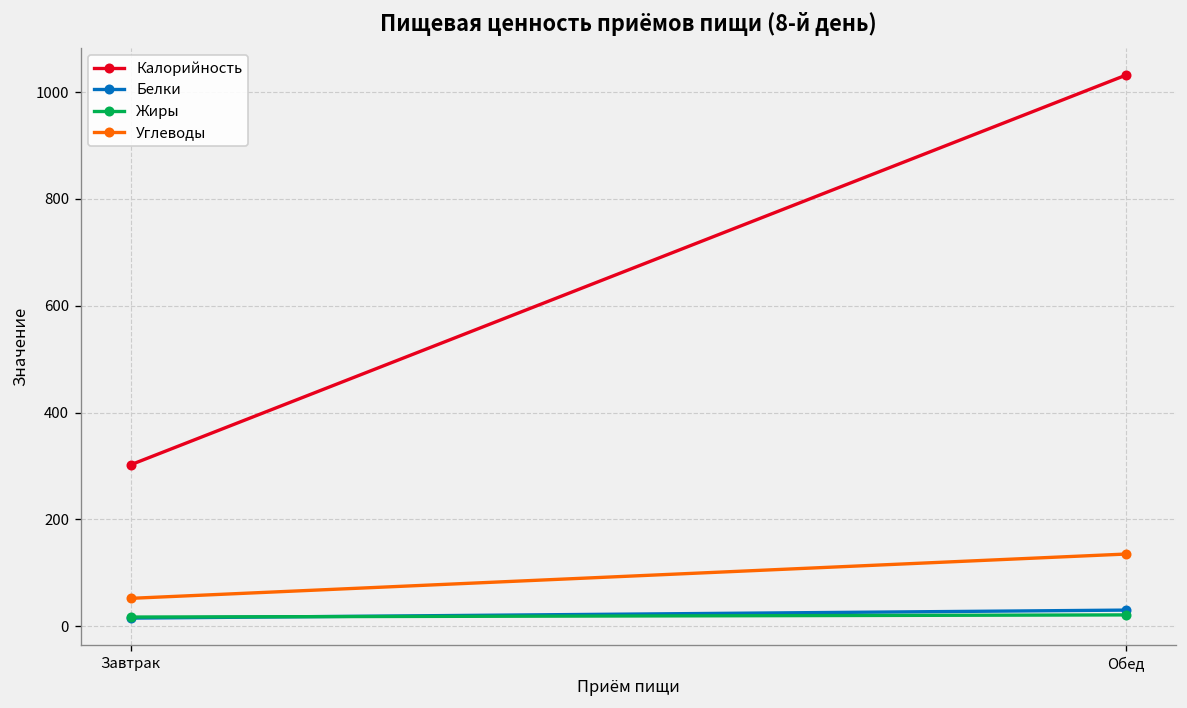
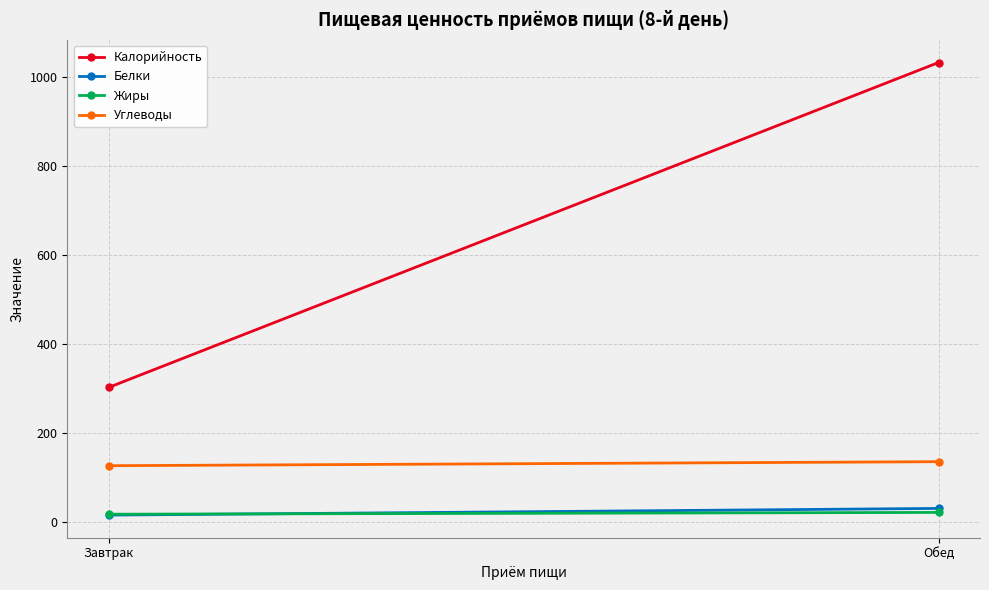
  {
    "Калорийность": {
      "Завтрак": 300,
      "Обед": 1030
    },
    "Белки": {
      "Обед": 30
    },
    "Жиры": {
      "Обед": 20
    },
    "Углеводы": {
-     "Завтрак": 50,
+     "Завтрак": 130,
      "Обед": 140
    }
  }
